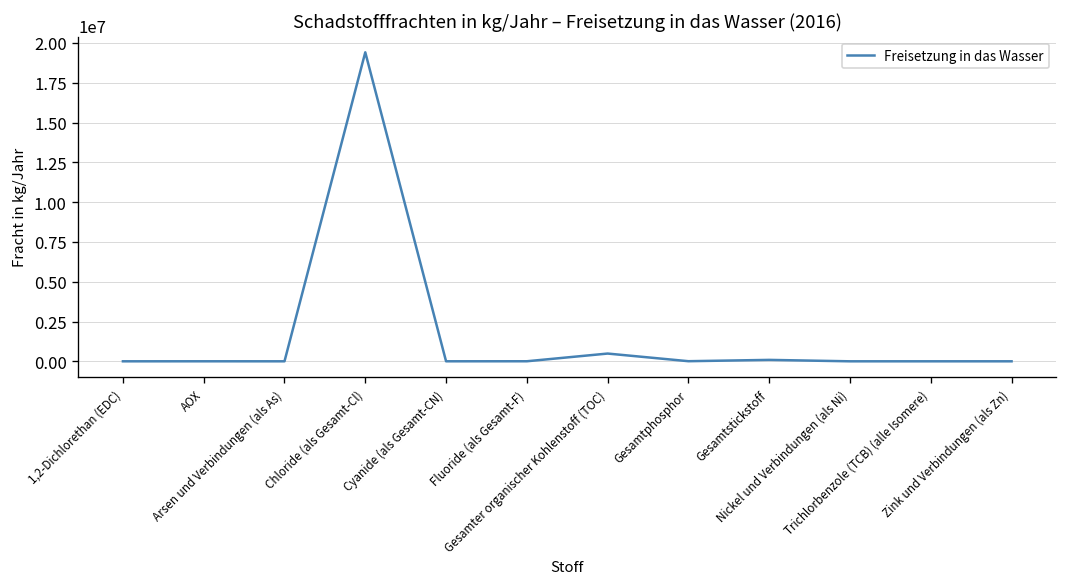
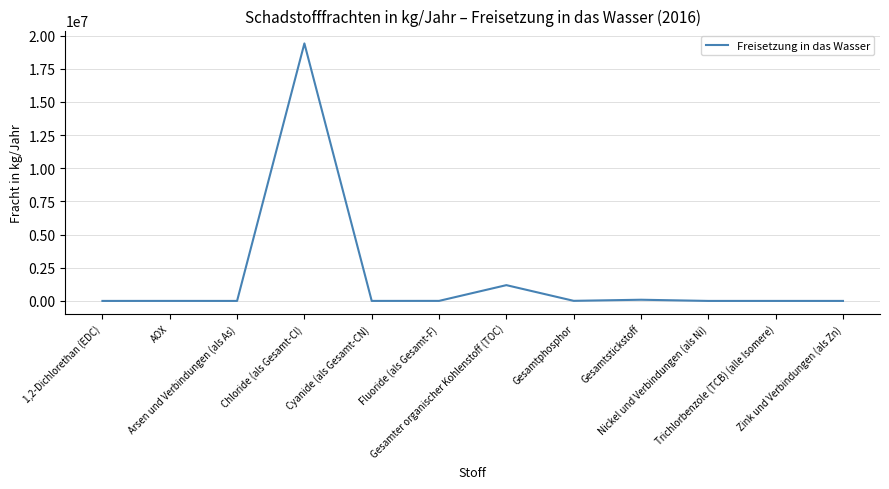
  {
    "1,2-Dichlorethan (EDC)": 0,
    "AOX": 0,
    "Arsen und Verbindungen (als As)": 0,
    "Chloride (als Gesamt-Cl)": 19400000,
    "Cyanide (als Gesamt-CN)": 0,
    "Fluoride (als Gesamt-F)": 0,
-   "Gesamter organischer Kohlenstoff (TOC)": 500000,
+   "Gesamter organischer Kohlenstoff (TOC)": 1200000,
    "Gesamtphosphor": 0,
    "Gesamtstickstoff": 100000,
    "Nickel und Verbindungen (als Ni)": 0,
    "Trichlorbenzole (TCB) (alle Isomere)": 0,
    "Zink und Verbindungen (als Zn)": 0
  }
